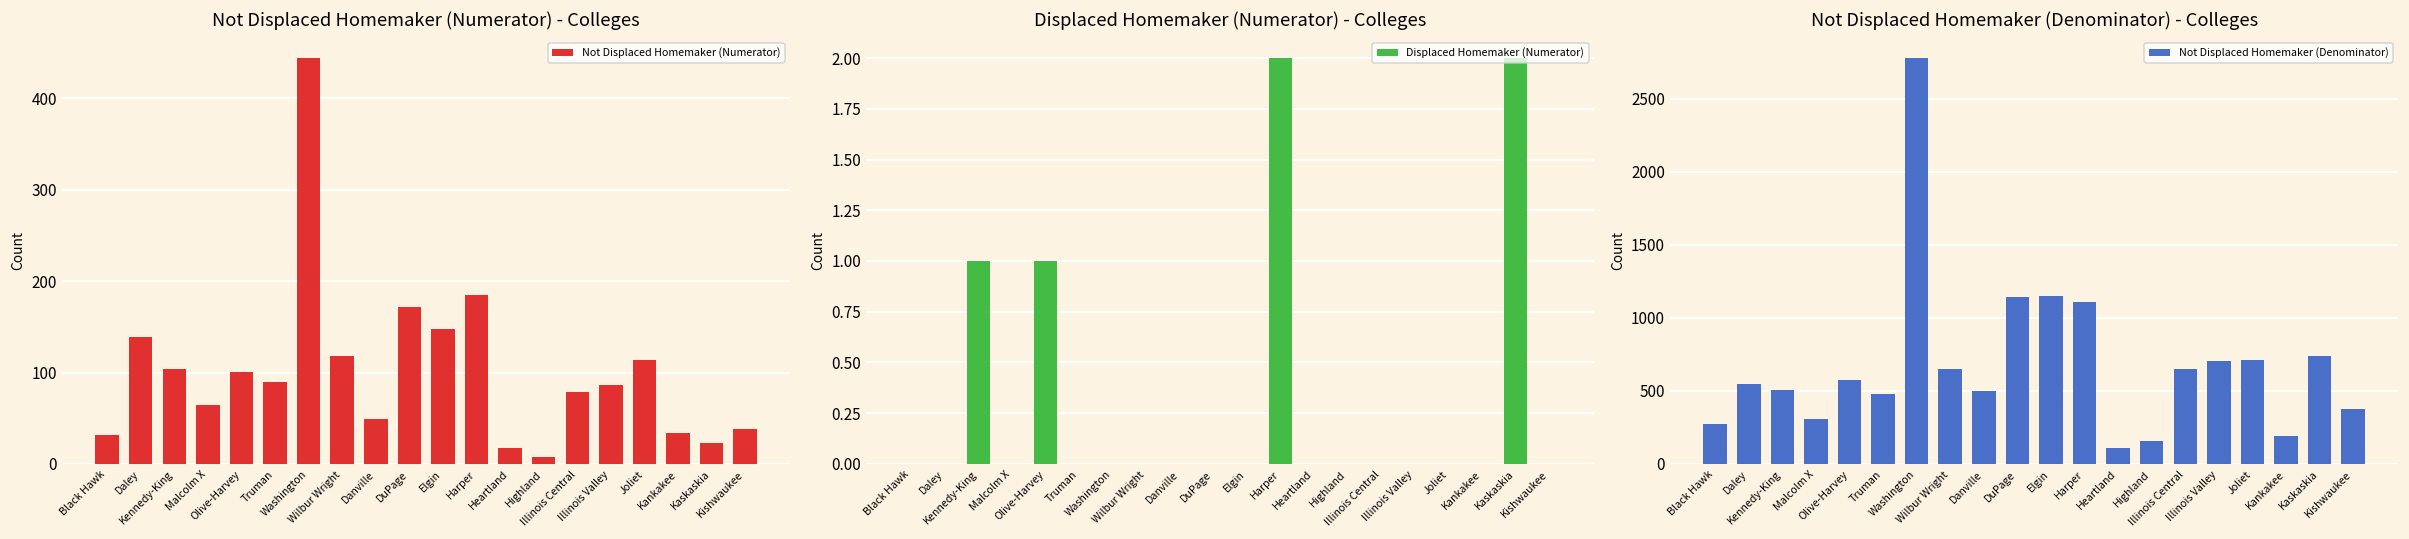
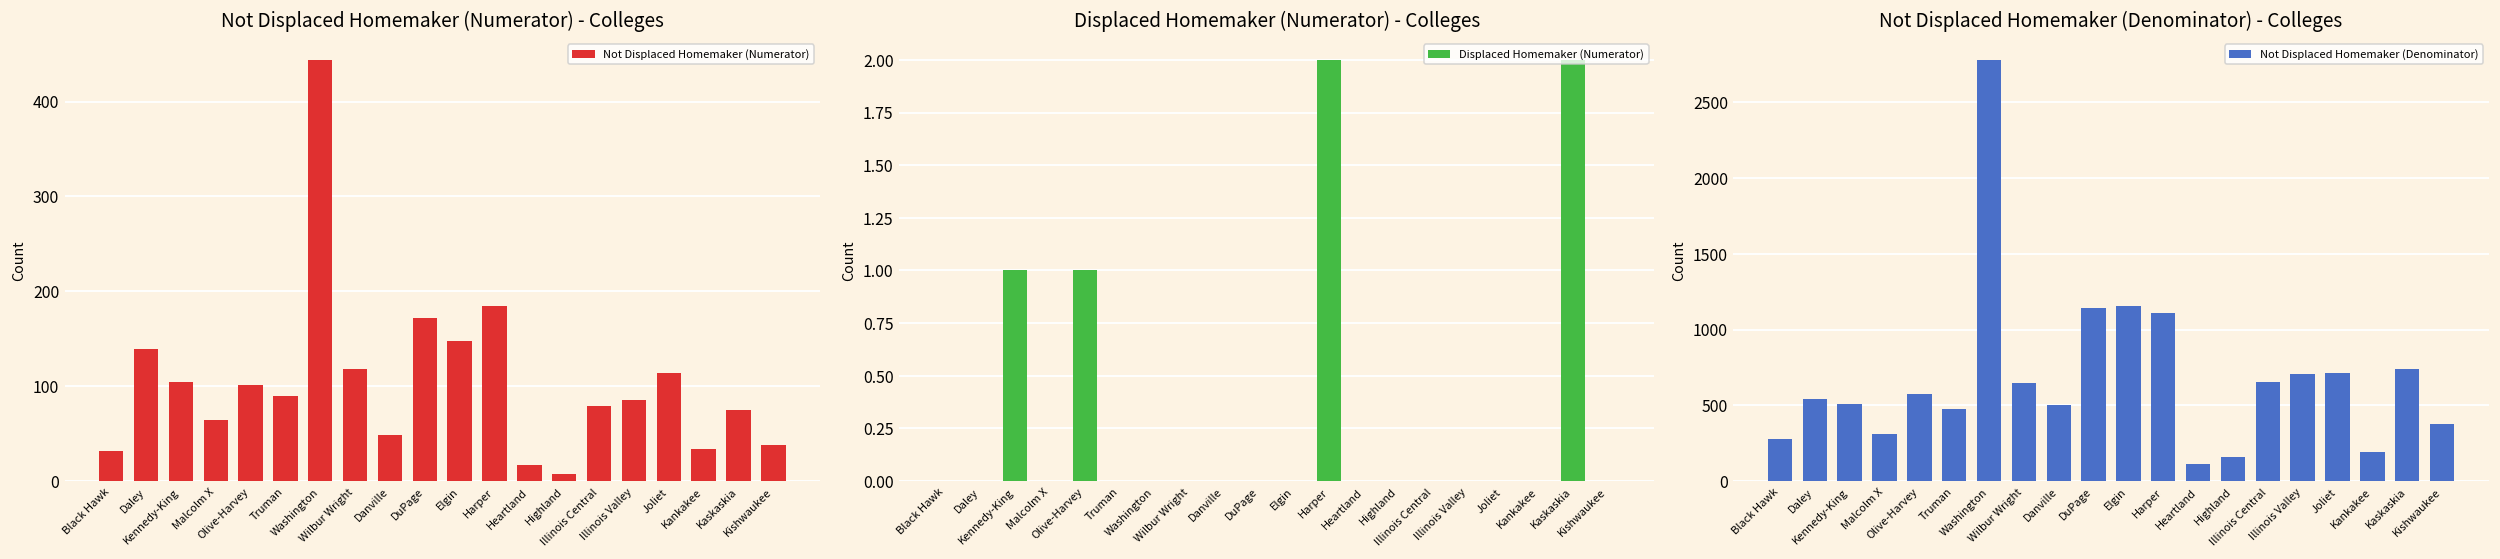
  {
    "Not Displaced Homemaker (Numerator) - Colleges": {
      "Black Hawk": 30,
      "Daley": 140,
      "Kennedy-King": 100,
      "Malcolm X": 60,
      "Olive-Harvey": 100,
      "Truman": 90,
      "Washington": 440,
      "Wilbur Wright": 120,
      "Danville": 50,
      "DuPage": 170,
      "Elgin": 150,
      "Harper": 190,
      "Heartland": 20,
      "Highland": 10,
      "Illinois Central": 80,
      "Illinois Valley": 90,
      "Joliet": 110,
      "Kankakee": 30,
-     "Kaskaskia": 20,
+     "Kaskaskia": 80,
      "Kishwaukee": 40
    },
    "Displaced Homemaker (Numerator) - Colleges": {
      "Black Hawk": 0.00,
      "Daley": 0.00,
      "Kennedy-King": 1.00,
      "Malcolm X": 0.00,
      "Olive-Harvey": 1.00,
      "Truman": 0.00,
      "Washington": 0.00,
      "Wilbur Wright": 0.00,
      "Danville": 0.00,
      "DuPage": 0.00,
      "Elgin": 0.00,
      "Harper": 2.00,
      "Heartland": 0.00,
      "Highland": 0.00,
      "Illinois Central": 0.00,
      "Illinois Valley": 0.00,
      "Joliet": 0.00,
      "Kankakee": 0.00,
      "Kishwaukee": 0.00
    },
    "Not Displaced Homemaker (Denominator) - Colleges": {
      "Black Hawk": 280,
      "Daley": 550,
      "Kennedy-King": 510,
      "Malcolm X": 310,
      "Olive-Harvey": 570,
      "Truman": 480,
      "Washington": 2780,
      "Wilbur Wright": 650,
      "Danville": 500,
      "DuPage": 1140,
      "Elgin": 1150,
      "Harper": 1110,
      "Heartland": 110,
      "Highland": 160,
      "Illinois Central": 650,
      "Illinois Valley": 700,
      "Joliet": 710,
      "Kankakee": 190,
      "Kaskaskia": 740,
      "Kishwaukee": 380
    }
  }
